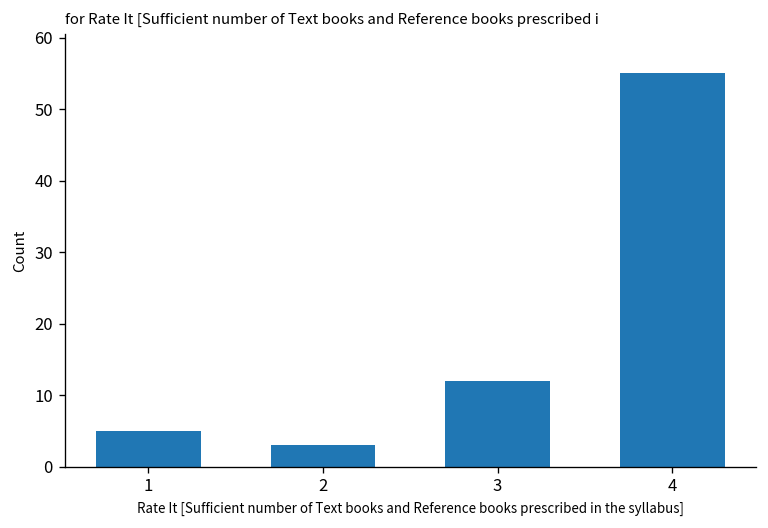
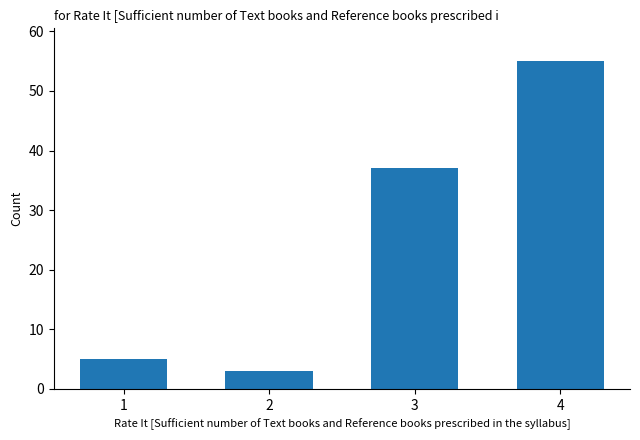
  {
    "1": 5,
    "2": 3,
-   "3": 12,
+   "3": 37,
    "4": 55
  }
